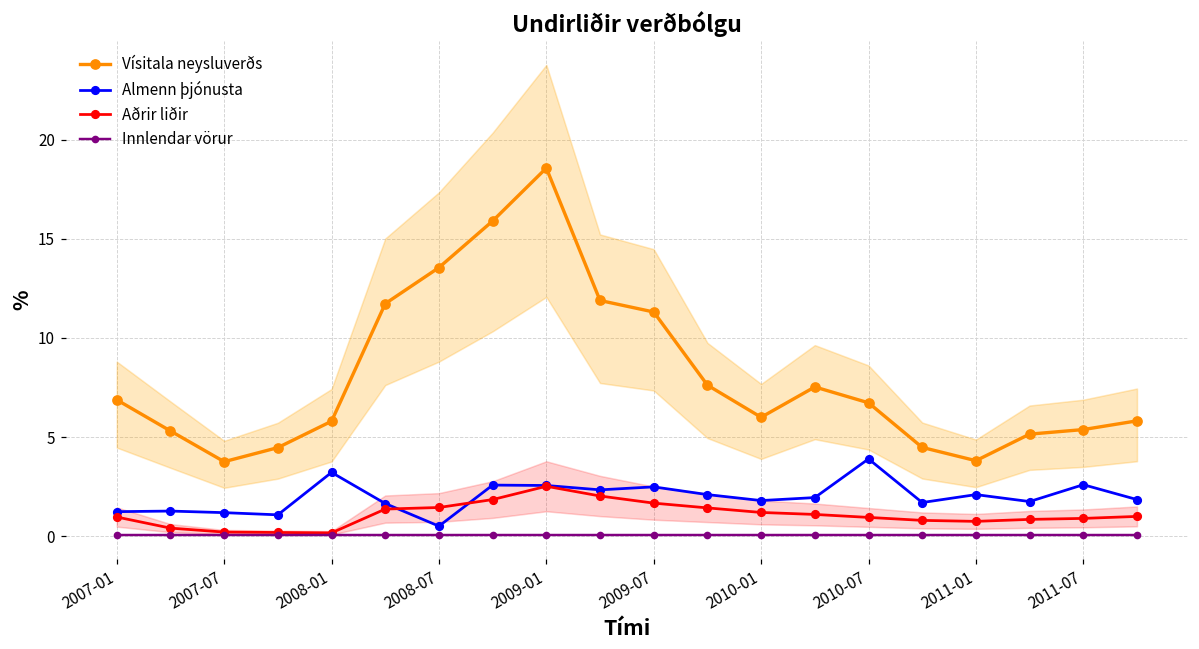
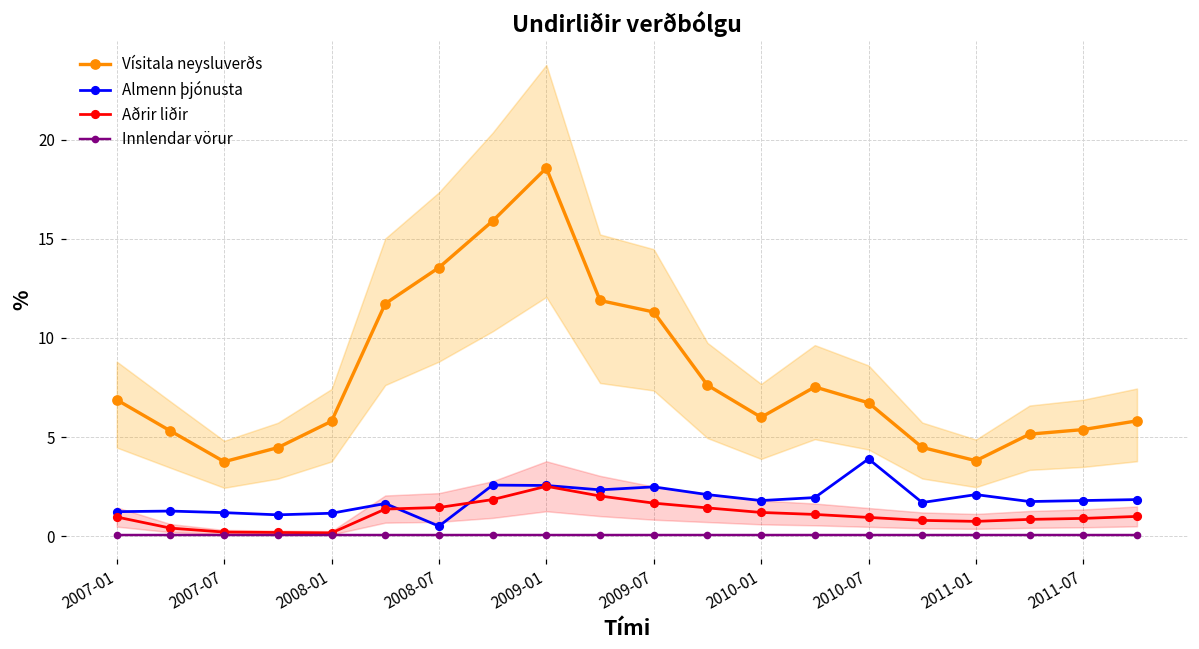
  {
    "Almenn þjónusta": {
      "2007-01": 1.2,
      "2007-07": 1.2,
-     "2008-01": 3.2,
+     "2008-01": 1.2,
      "2008-07": 0.5,
      "2010-07": 3.9,
      "2011-01": 2.1,
-     "2011-07": 2.6
+     "2011-07": 1.8
    },
    "Innlendar vörur": {
      "2007-01": 0.1,
      "2007-07": 0.1,
      "2008-07": 0.1,
      "2009-01": 0.1,
      "2009-07": 0.1,
      "2010-01": 0.1,
      "2010-07": 0.1,
      "2011-01": 0.1,
      "2011-07": 0.1
    }
  }
